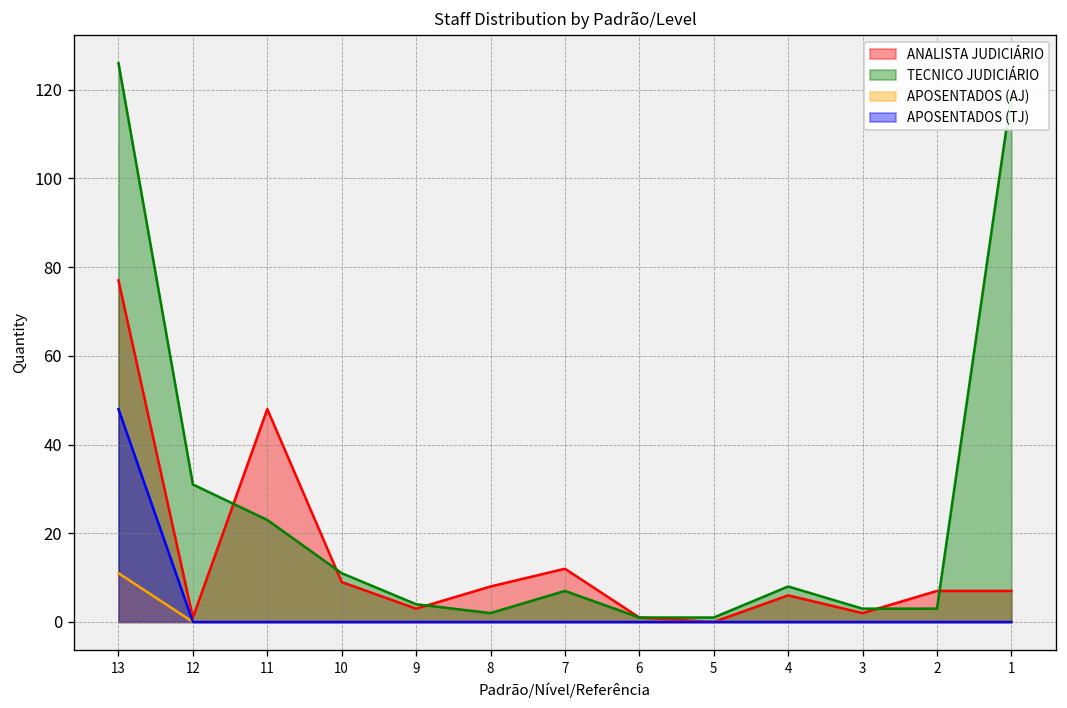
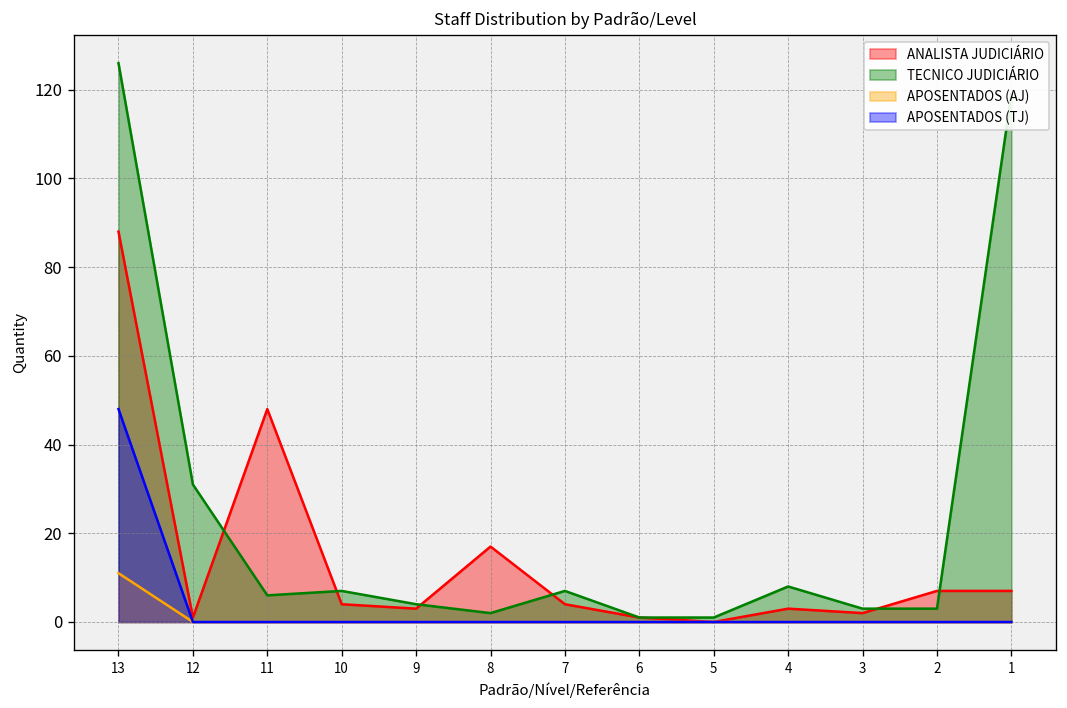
  {
    "ANALISTA JUDICIÁRIO": {
-     "13": 77,
+     "13": 88,
      "12": 1,
      "11": 48,
-     "10": 9,
+     "10": 4,
      "9": 3,
-     "8": 8,
-     "7": 12,
-     "4": 6,
+     "8": 17,
+     "7": 4,
+     "4": 3,
      "3": 2,
      "2": 7,
      "1": 7
    },
    "TECNICO JUDICIÁRIO": {
      "13": 126,
      "12": 31,
-     "11": 23,
-     "10": 11,
+     "11": 6,
+     "10": 7,
      "9": 4,
      "8": 2,
      "7": 7,
      "5": 1,
      "4": 8,
      "3": 3,
      "2": 3
    },
    "APOSENTADOS (AJ)": {
      "13": 11
    },
    "APOSENTADOS (TJ)": {
      "13": 48
    }
  }
